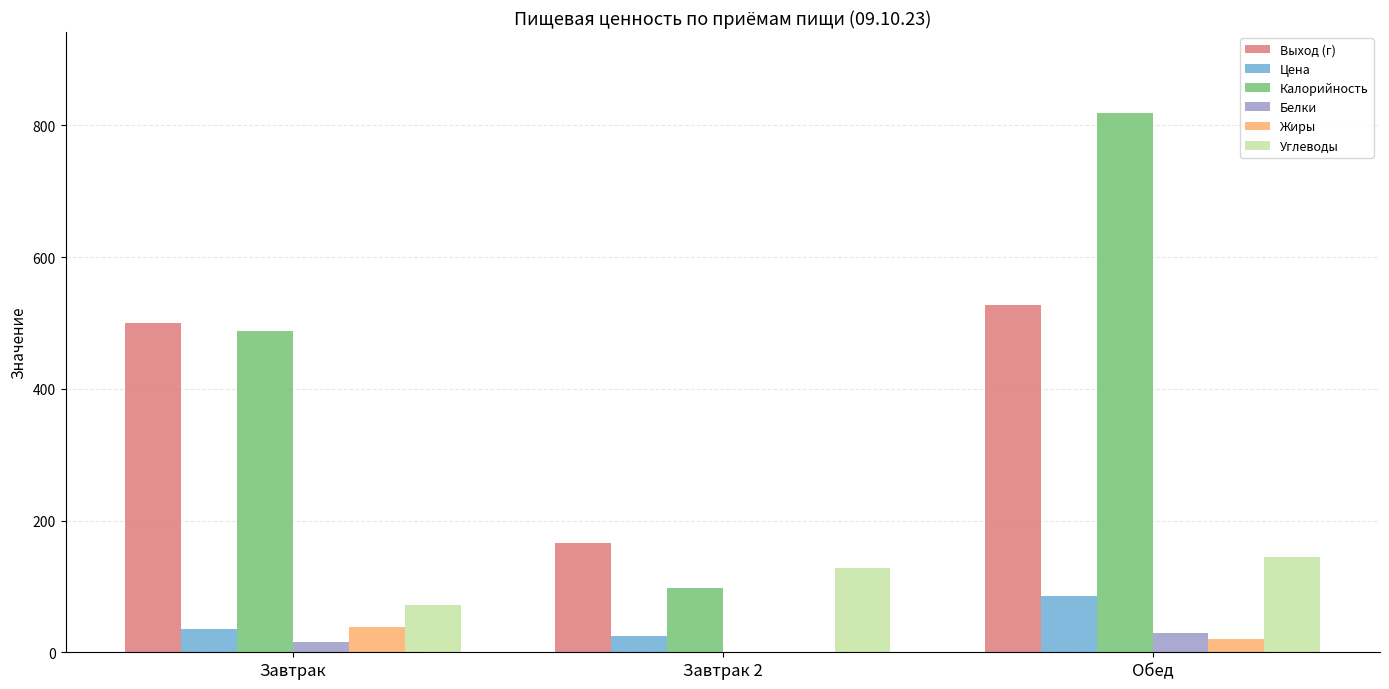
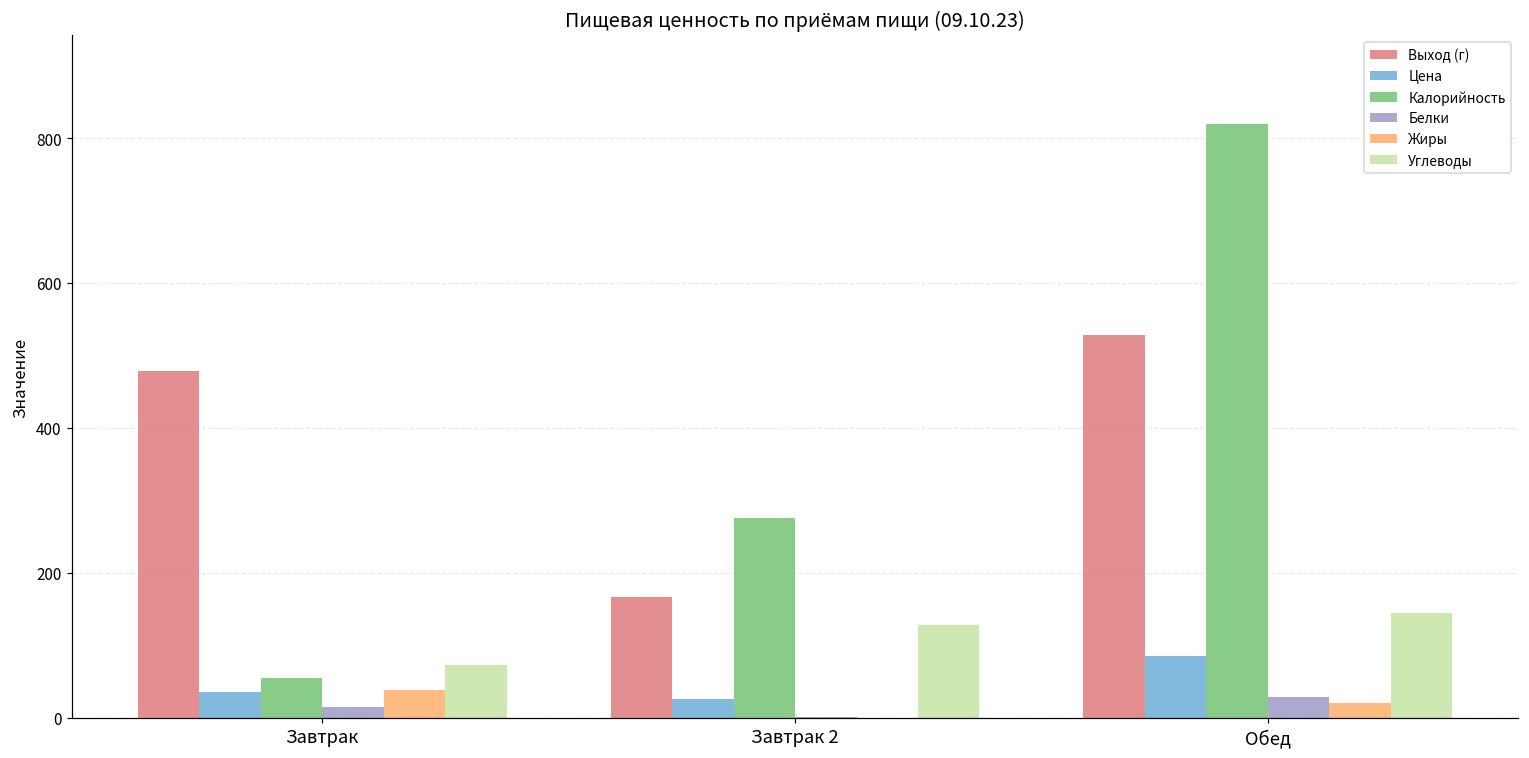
  {
    "Выход (г)": {
-     "Завтрак": 500,
+     "Завтрак": 480,
      "Завтрак 2": 170,
      "Обед": 530
    },
    "Калорийность": {
-     "Завтрак": 490,
-     "Завтрак 2": 100,
+     "Завтрак": 60,
+     "Завтрак 2": 280,
      "Обед": 820
    },
    "Жиры": {
      "Завтрак": 40,
      "Завтрак 2": 0,
      "Обед": 20
    },
    "Углеводы": {
      "Завтрак": 70,
      "Завтрак 2": 130,
      "Обед": 140
    }
  }
